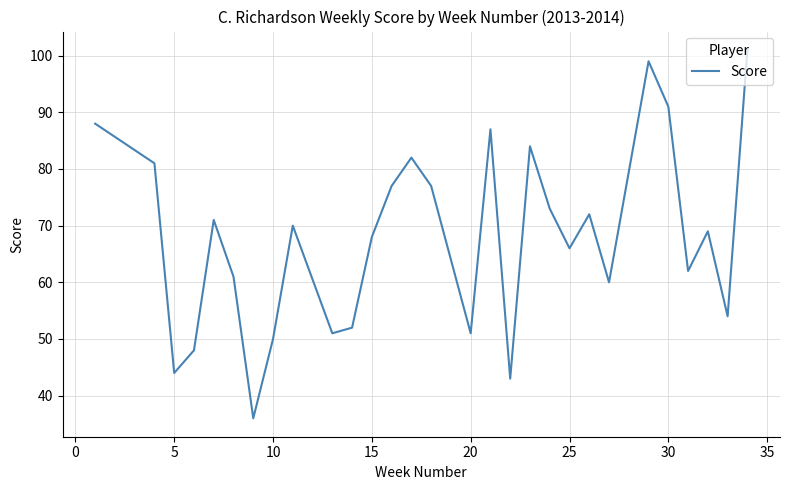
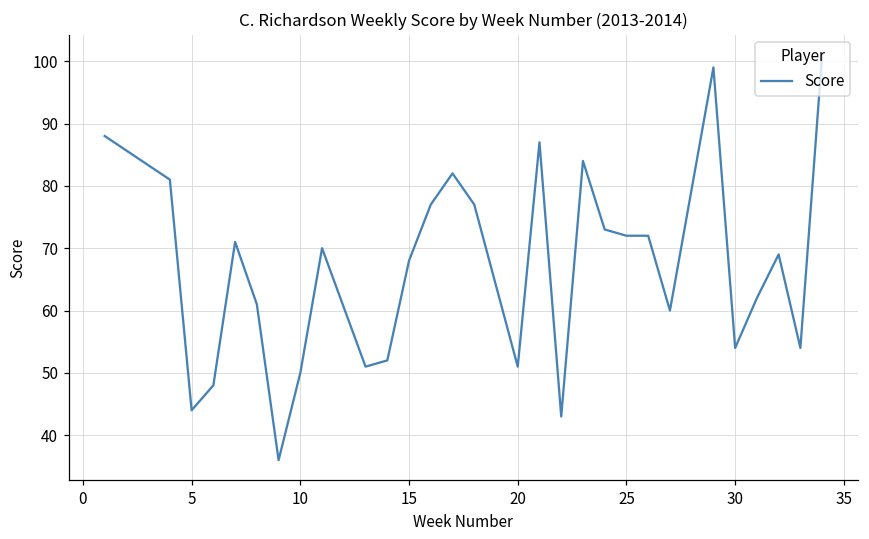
  {
    "5": 44,
    "10": 50,
    "15": 68,
    "20": 51,
-   "25": 66,
-   "30": 91
+   "25": 72,
+   "30": 54
  }
